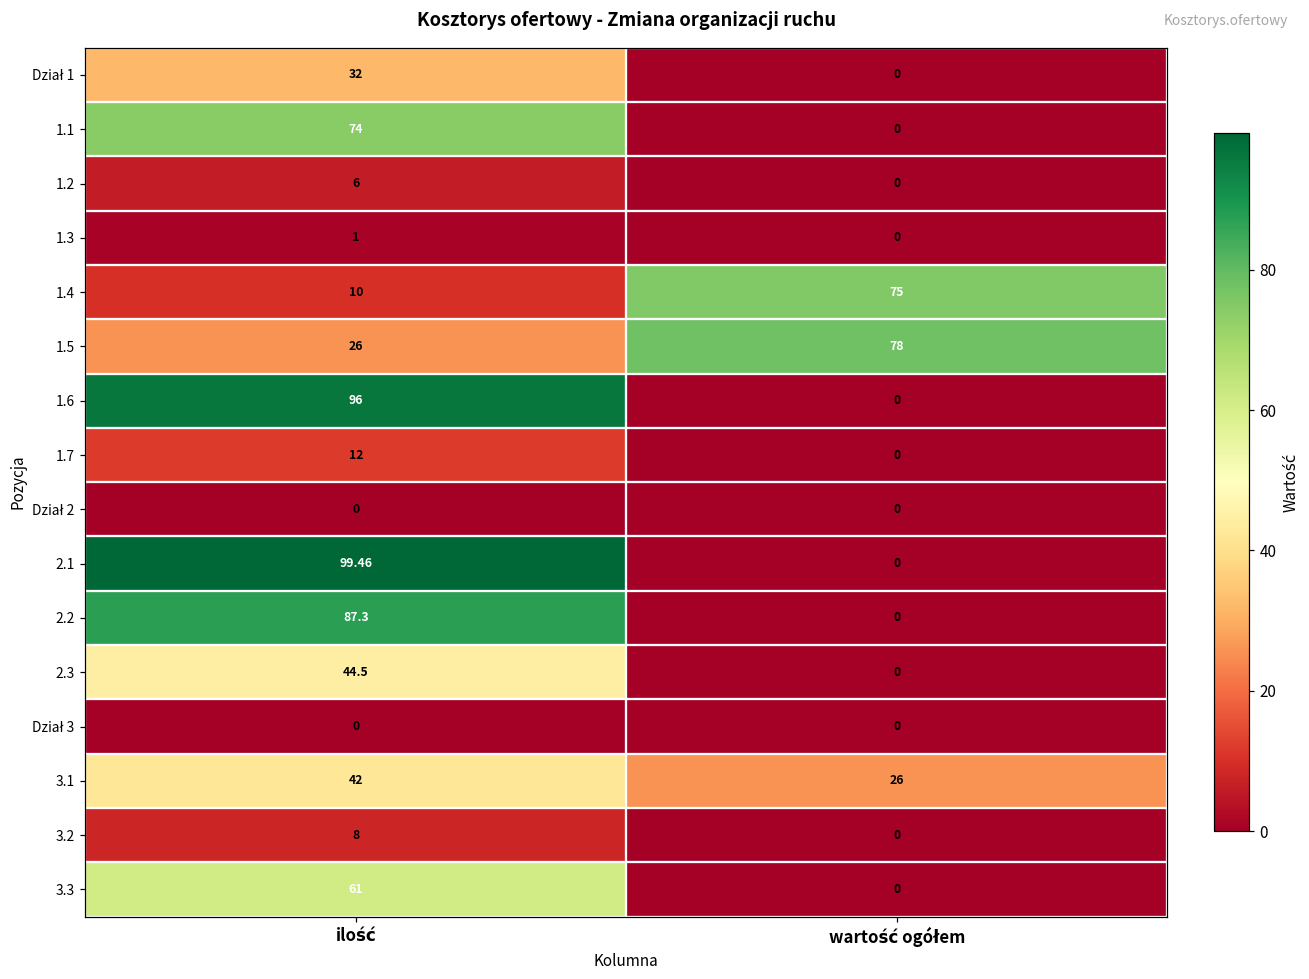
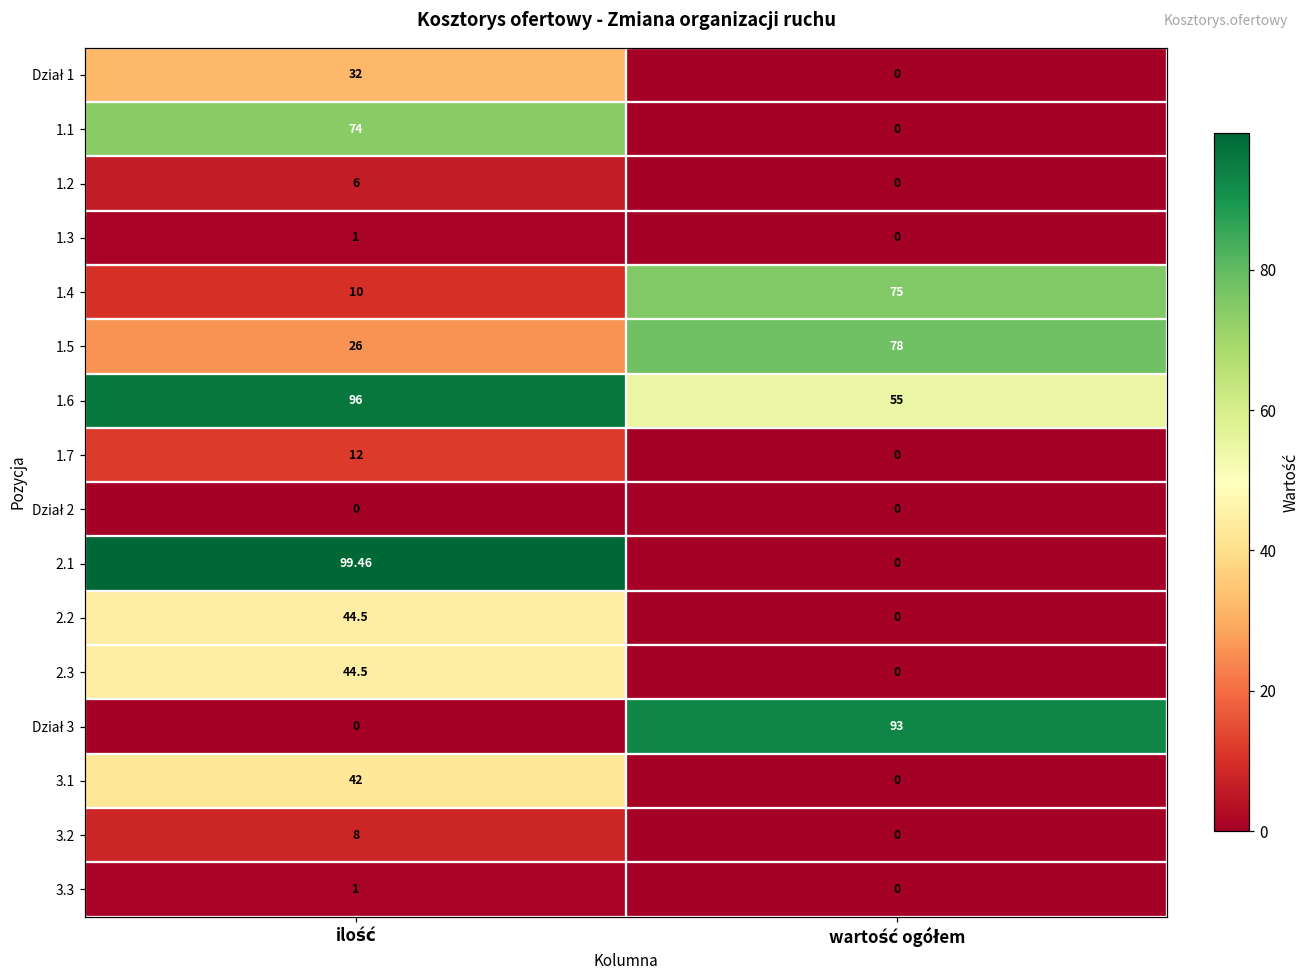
  {
    "Dział 1": {
      "ilość": 32,
      "wartość ogółem": 0
    },
    "1.1": {
      "ilość": 74,
      "wartość ogółem": 0
    },
    "1.2": {
      "ilość": 6,
      "wartość ogółem": 0
    },
    "1.3": {
      "ilość": 1,
      "wartość ogółem": 0
    },
    "1.4": {
      "ilość": 10,
      "wartość ogółem": 75
    },
    "1.5": {
      "ilość": 26,
      "wartość ogółem": 78
    },
    "1.6": {
      "ilość": 96,
-     "wartość ogółem": 0
+     "wartość ogółem": 55
    },
    "1.7": {
      "ilość": 12,
      "wartość ogółem": 0
    },
    "Dział 2": {
      "ilość": 0,
      "wartość ogółem": 0
    },
    "2.1": {
      "ilość": 99.46,
      "wartość ogółem": 0
    },
    "2.2": {
-     "ilość": 87.3,
+     "ilość": 44.5,
      "wartość ogółem": 0
    },
    "2.3": {
      "ilość": 44.5,
      "wartość ogółem": 0
    },
    "Dział 3": {
      "ilość": 0,
-     "wartość ogółem": 0
+     "wartość ogółem": 93
    },
    "3.1": {
      "ilość": 42,
-     "wartość ogółem": 26
+     "wartość ogółem": 0
    },
    "3.2": {
      "ilość": 8,
      "wartość ogółem": 0
    },
    "3.3": {
-     "ilość": 61,
+     "ilość": 1,
      "wartość ogółem": 0
    }
  }
